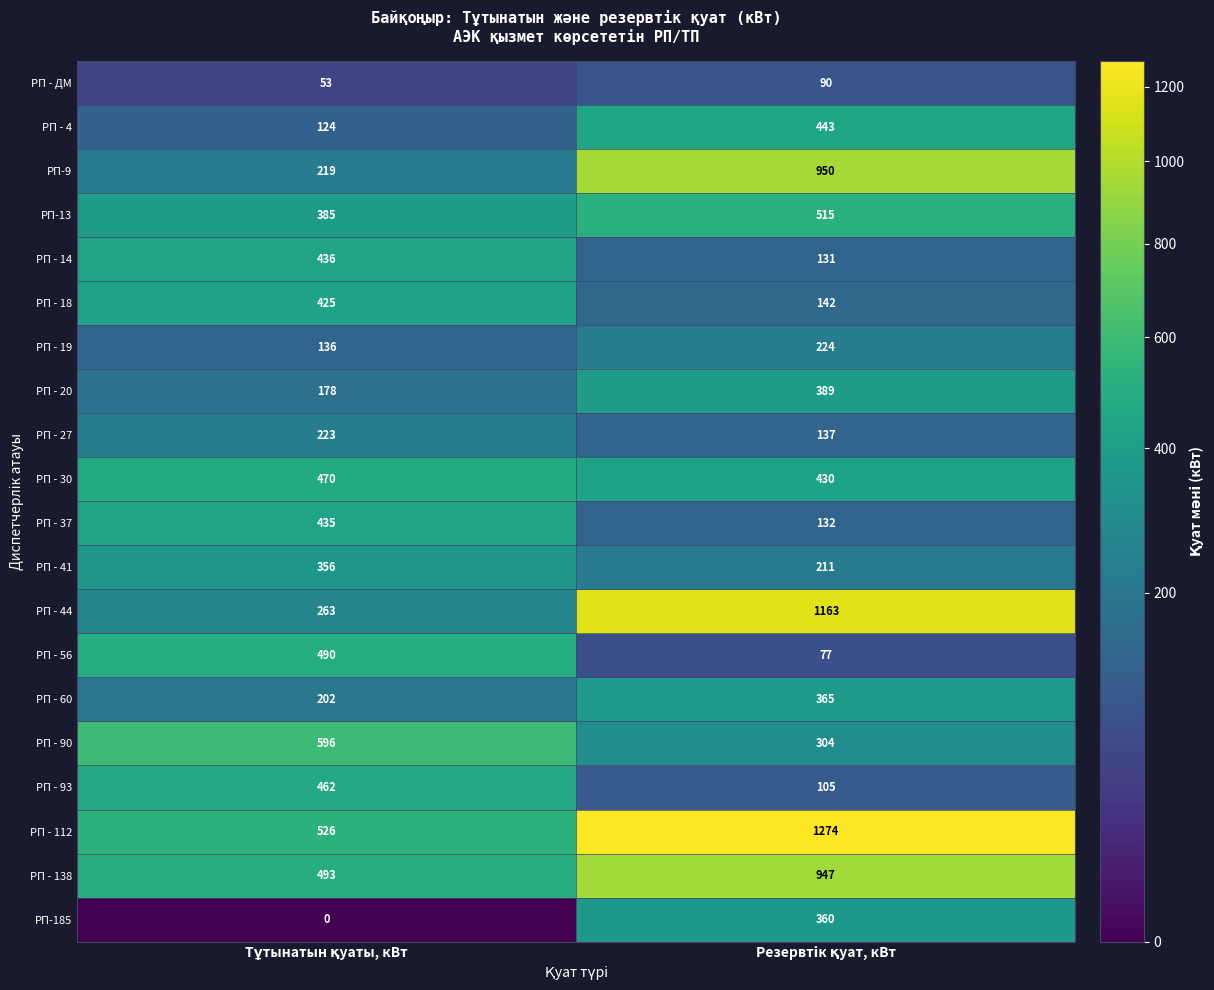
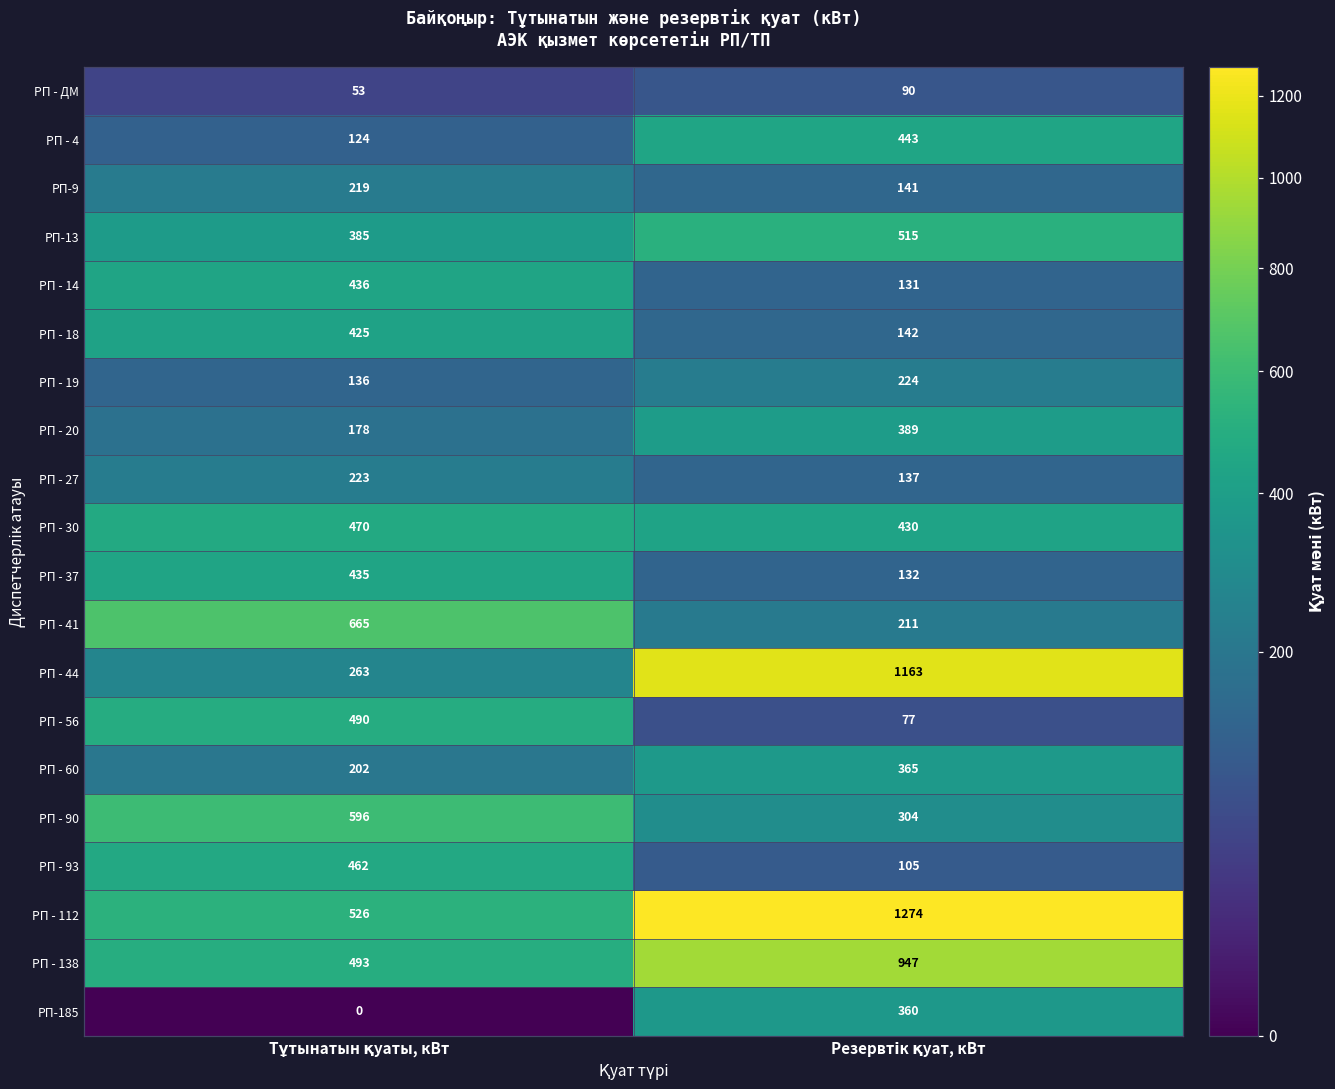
  {
    "РП - ДМ": {
      "Тұтынатын қуаты, кВт": 53,
      "Резервтік қуат, кВт": 90
    },
    "РП - 4": {
      "Тұтынатын қуаты, кВт": 124,
      "Резервтік қуат, кВт": 443
    },
    "РП-9": {
      "Тұтынатын қуаты, кВт": 219,
-     "Резервтік қуат, кВт": 950
+     "Резервтік қуат, кВт": 141
    },
    "РП-13": {
      "Тұтынатын қуаты, кВт": 385,
      "Резервтік қуат, кВт": 515
    },
    "РП - 14": {
      "Тұтынатын қуаты, кВт": 436,
      "Резервтік қуат, кВт": 131
    },
    "РП - 18": {
      "Тұтынатын қуаты, кВт": 425,
      "Резервтік қуат, кВт": 142
    },
    "РП - 19": {
      "Тұтынатын қуаты, кВт": 136,
      "Резервтік қуат, кВт": 224
    },
    "РП - 20": {
      "Тұтынатын қуаты, кВт": 178,
      "Резервтік қуат, кВт": 389
    },
    "РП - 27": {
      "Тұтынатын қуаты, кВт": 223,
      "Резервтік қуат, кВт": 137
    },
    "РП - 30": {
      "Тұтынатын қуаты, кВт": 470,
      "Резервтік қуат, кВт": 430
    },
    "РП - 37": {
      "Тұтынатын қуаты, кВт": 435,
      "Резервтік қуат, кВт": 132
    },
    "РП - 41": {
-     "Тұтынатын қуаты, кВт": 356,
+     "Тұтынатын қуаты, кВт": 665,
      "Резервтік қуат, кВт": 211
    },
    "РП - 44": {
      "Тұтынатын қуаты, кВт": 263,
      "Резервтік қуат, кВт": 1163
    },
    "РП - 56": {
      "Тұтынатын қуаты, кВт": 490,
      "Резервтік қуат, кВт": 77
    },
    "РП - 60": {
      "Тұтынатын қуаты, кВт": 202,
      "Резервтік қуат, кВт": 365
    },
    "РП - 90": {
      "Тұтынатын қуаты, кВт": 596,
      "Резервтік қуат, кВт": 304
    },
    "РП - 93": {
      "Тұтынатын қуаты, кВт": 462,
      "Резервтік қуат, кВт": 105
    },
    "РП - 112": {
      "Тұтынатын қуаты, кВт": 526,
      "Резервтік қуат, кВт": 1274
    },
    "РП - 138": {
      "Тұтынатын қуаты, кВт": 493,
      "Резервтік қуат, кВт": 947
    },
    "РП-185": {
      "Тұтынатын қуаты, кВт": 0,
      "Резервтік қуат, кВт": 360
    }
  }
